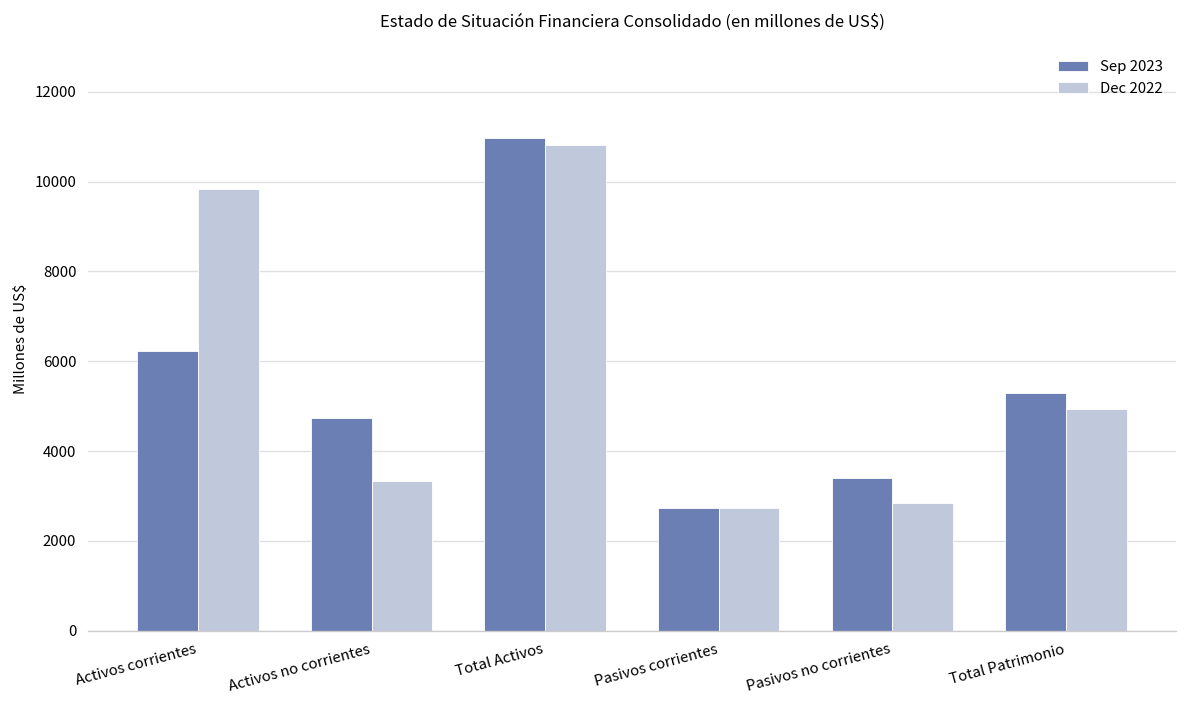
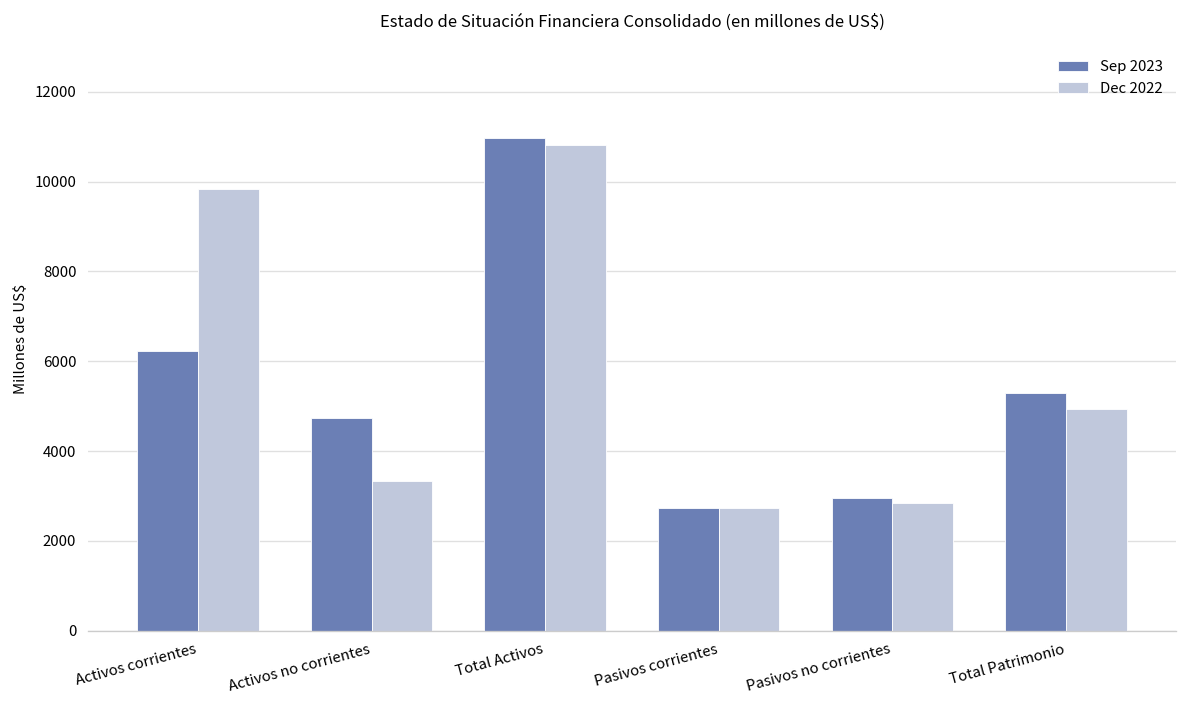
  {
    "Sep 2023": {
      "Activos corrientes": 6200,
      "Activos no corrientes": 4700,
      "Total Activos": 11000,
      "Pasivos corrientes": 2700,
-     "Pasivos no corrientes": 3400,
+     "Pasivos no corrientes": 3000,
      "Total Patrimonio": 5300
    },
    "Dec 2022": {
      "Activos corrientes": 9800,
      "Activos no corrientes": 3300,
      "Total Activos": 10800,
      "Pasivos corrientes": 2700,
      "Pasivos no corrientes": 2800,
      "Total Patrimonio": 4900
    }
  }
